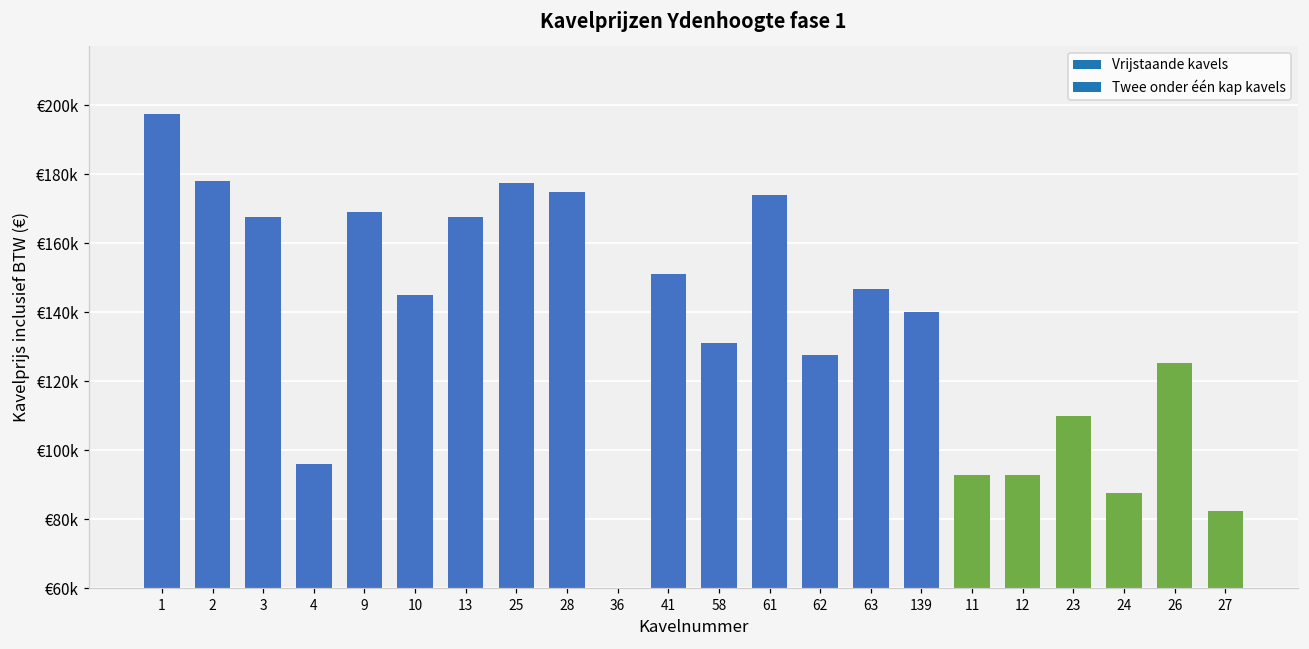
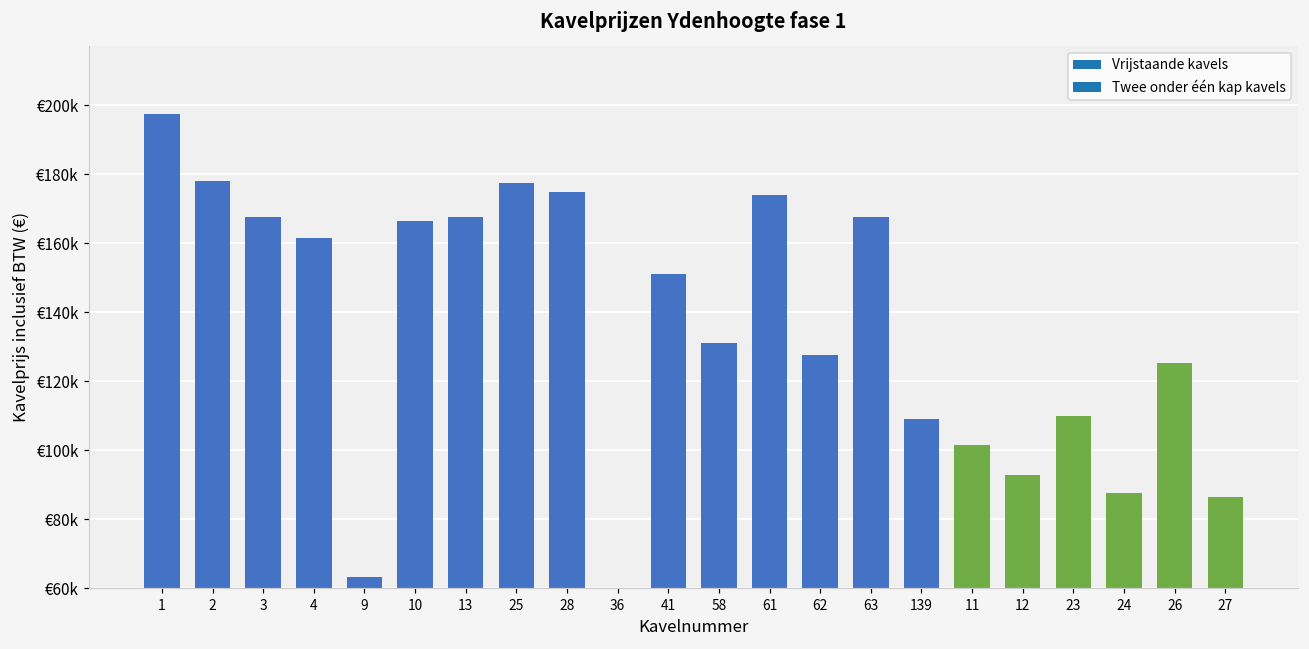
  {
    "1": "€198000",
    "2": "€178000",
    "3": "€168000",
-   "4": "€96000",
-   "9": "€169000",
-   "10": "€145000",
+   "4": "€162000",
+   "9": "€63000",
+   "10": "€167000",
    "13": "€168000",
    "25": "€178000",
    "28": "€175000",
    "41": "€151000",
    "58": "€131000",
    "61": "€174000",
    "62": "€128000",
-   "63": "€147000",
-   "139": "€140000",
-   "11": "€93000",
+   "63": "€168000",
+   "139": "€109000",
+   "11": "€101000",
    "12": "€93000",
    "23": "€110000",
    "24": "€88000",
    "26": "€125000",
-   "27": "€82000"
+   "27": "€86000"
  }
